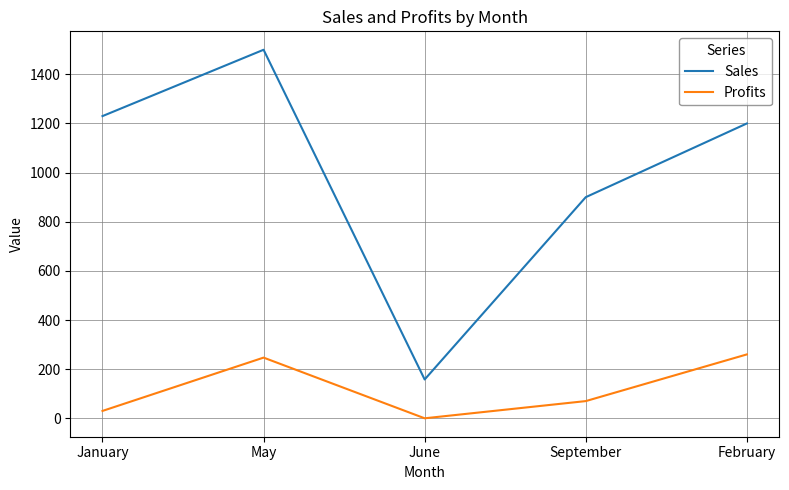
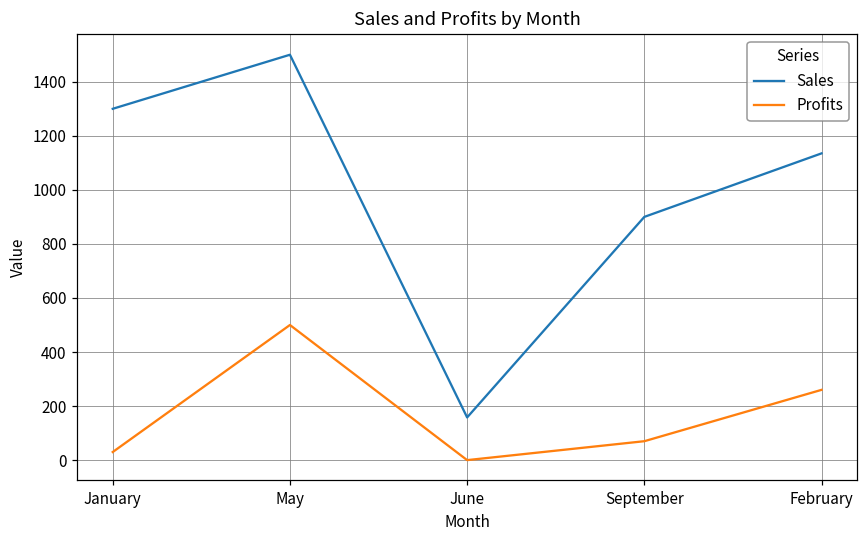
  {
    "Sales": {
-     "January": 1230,
+     "January": 1300,
      "May": 1500,
      "June": 160,
      "September": 900,
-     "February": 1200
+     "February": 1140
    },
    "Profits": {
      "January": 30,
-     "May": 250,
+     "May": 500,
      "June": 0,
      "September": 70,
      "February": 260
    }
  }
